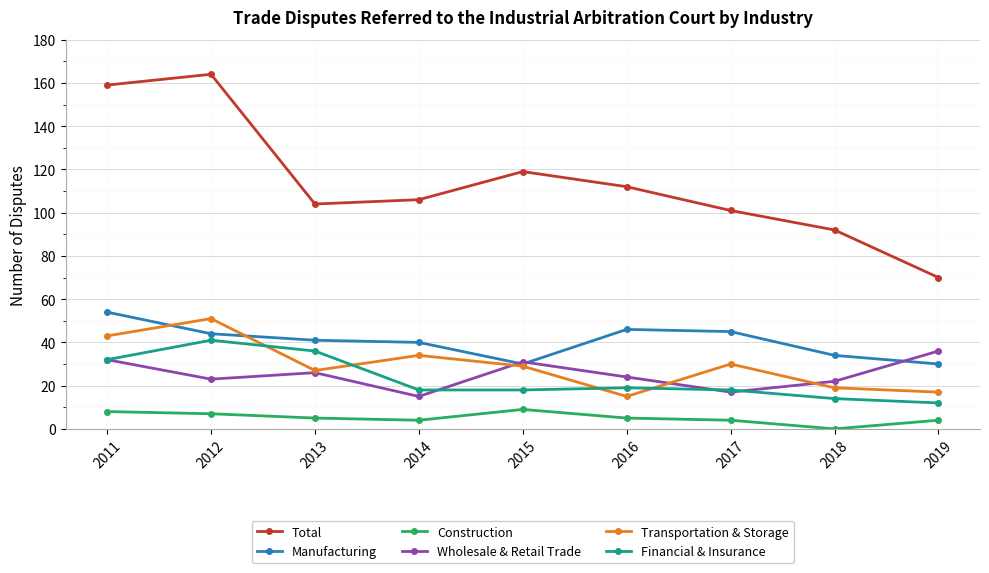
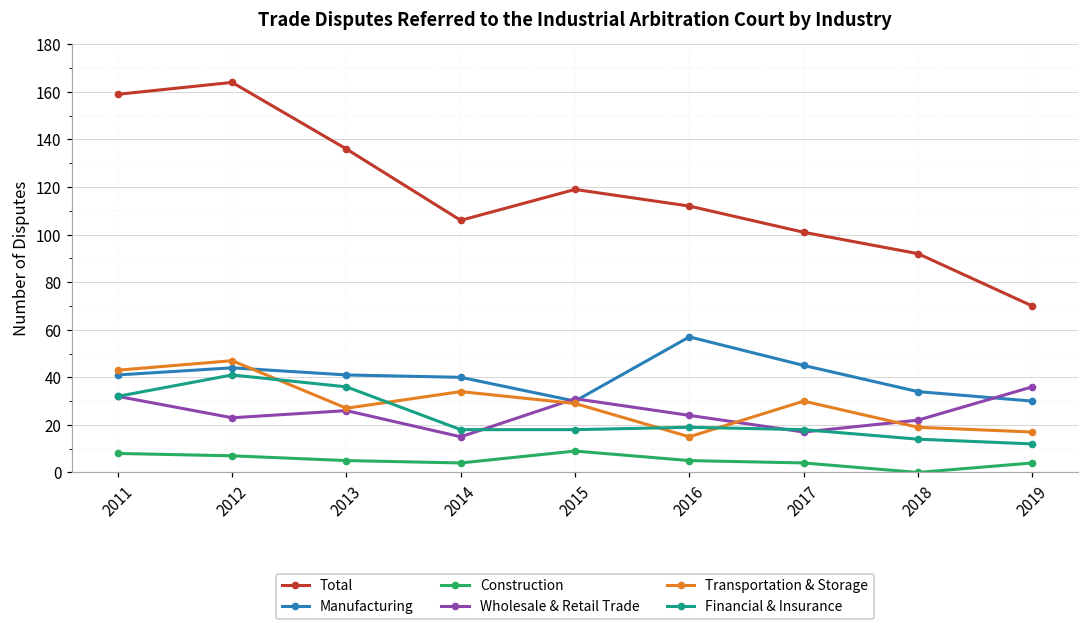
  {
    "Total": {
      "2011": 159,
      "2012": 164,
-     "2013": 104,
+     "2013": 136,
      "2014": 106,
      "2015": 119,
      "2016": 112,
      "2017": 101,
      "2018": 92,
      "2019": 70
    },
    "Manufacturing": {
-     "2011": 54,
+     "2011": 41,
      "2012": 44,
      "2013": 41,
      "2014": 40,
-     "2016": 46,
+     "2016": 57,
      "2017": 45,
      "2018": 34,
      "2019": 30
    },
    "Wholesale & Retail Trade": {
      "2012": 23,
      "2014": 15,
      "2016": 24,
      "2018": 22,
      "2019": 36
    },
    "Transportation & Storage": {
      "2011": 43,
-     "2012": 51,
+     "2012": 47,
      "2014": 34,
      "2016": 15,
      "2017": 30,
      "2018": 19,
      "2019": 17
    }
  }
